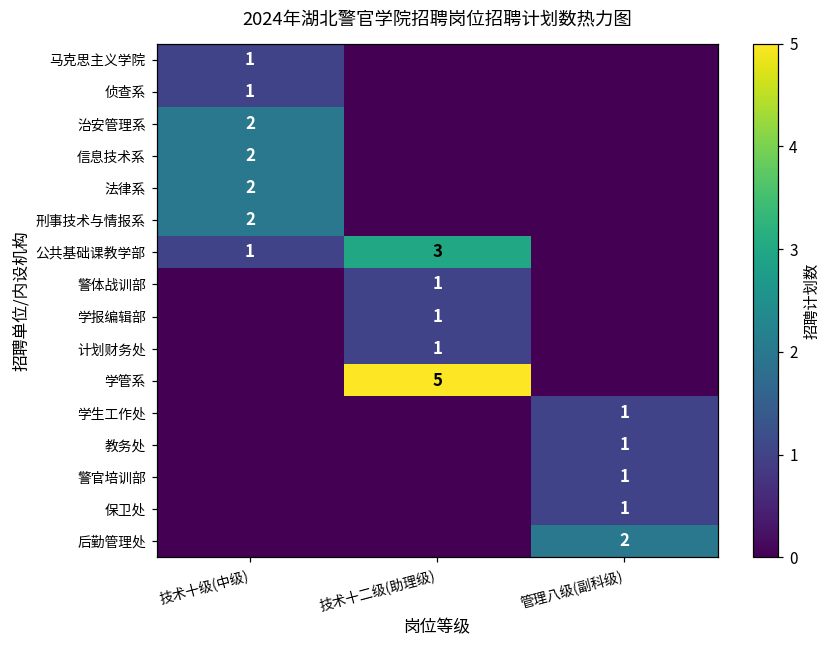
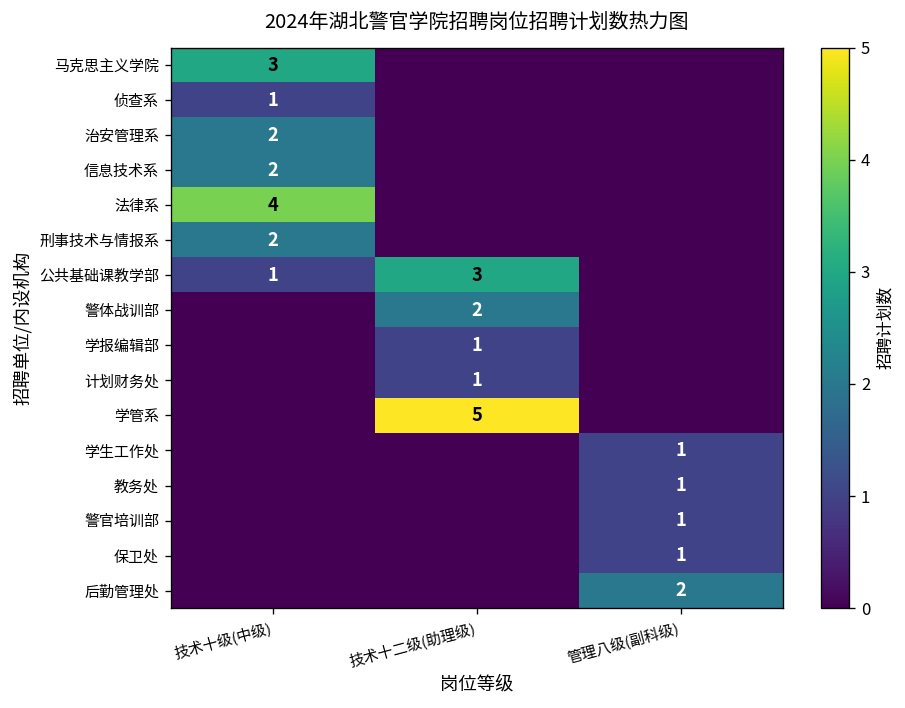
  {
    "马克思主义学院": {
-     "技术十级(中级)": 1
+     "技术十级(中级)": 3
    },
    "侦查系": {
      "技术十级(中级)": 1
    },
    "治安管理系": {
      "技术十级(中级)": 2
    },
    "信息技术系": {
      "技术十级(中级)": 2
    },
    "法律系": {
-     "技术十级(中级)": 2
+     "技术十级(中级)": 4
    },
    "刑事技术与情报系": {
      "技术十级(中级)": 2
    },
    "公共基础课教学部": {
      "技术十级(中级)": 1,
      "技术十二级(助理级)": 3
    },
    "警体战训部": {
-     "技术十二级(助理级)": 1
+     "技术十二级(助理级)": 2
    },
    "学报编辑部": {
      "技术十二级(助理级)": 1
    },
    "计划财务处": {
      "技术十二级(助理级)": 1
    },
    "学管系": {
      "技术十二级(助理级)": 5
    },
    "学生工作处": {
      "管理八级(副科级)": 1
    },
    "教务处": {
      "管理八级(副科级)": 1
    },
    "警官培训部": {
      "管理八级(副科级)": 1
    },
    "保卫处": {
      "管理八级(副科级)": 1
    },
    "后勤管理处": {
      "管理八级(副科级)": 2
    }
  }
